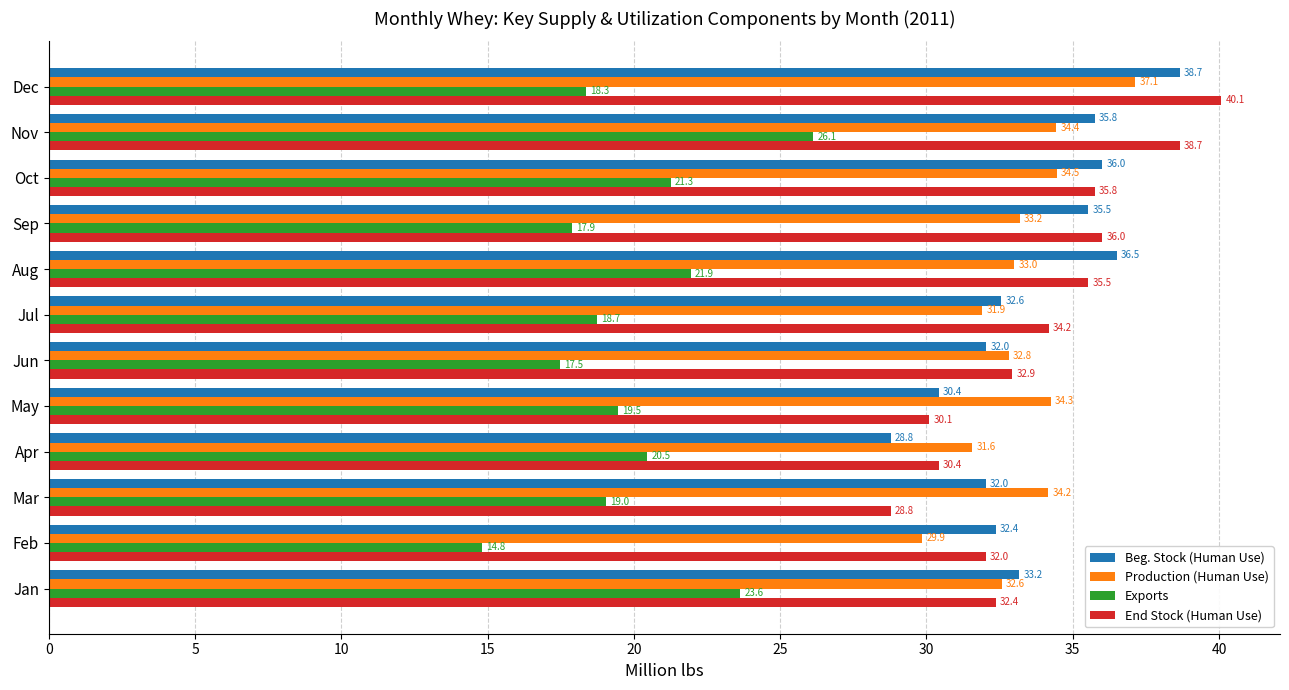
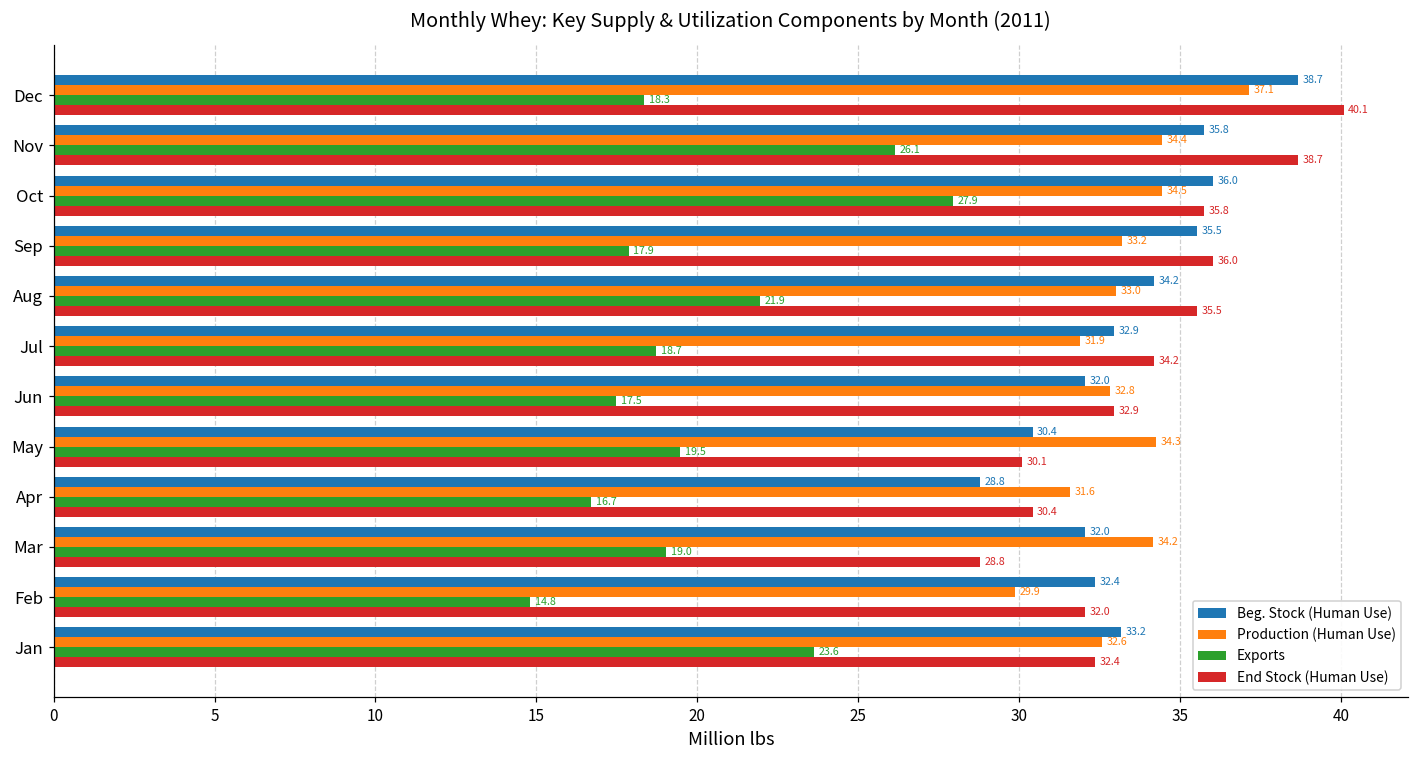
  {
    "Beg. Stock (Human Use)": {
      "Dec": 38.7,
      "Nov": 35.8,
      "Oct": 36.0,
      "Sep": 35.5,
-     "Aug": 36.5,
-     "Jul": 32.6,
+     "Aug": 34.2,
+     "Jul": 32.9,
      "Jun": 32.0,
      "May": 30.4,
      "Apr": 28.8,
      "Mar": 32.0,
      "Feb": 32.4,
      "Jan": 33.2
    },
    "Production (Human Use)": {
      "Dec": 37.1,
      "Nov": 34.4,
      "Oct": 34.5,
      "Sep": 33.2,
      "Aug": 33.0,
      "Jul": 31.9,
      "Jun": 32.8,
      "May": 34.3,
      "Apr": 31.6,
      "Mar": 34.2,
      "Feb": 29.9,
      "Jan": 32.6
    },
    "Exports": {
      "Dec": 18.3,
      "Nov": 26.1,
-     "Oct": 21.3,
+     "Oct": 27.9,
      "Sep": 17.9,
      "Aug": 21.9,
      "Jul": 18.7,
      "Jun": 17.5,
      "May": 19.5,
-     "Apr": 20.5,
+     "Apr": 16.7,
      "Mar": 19.0,
      "Feb": 14.8,
      "Jan": 23.6
    },
    "End Stock (Human Use)": {
      "Dec": 40.1,
      "Nov": 38.7,
      "Oct": 35.8,
      "Sep": 36.0,
      "Aug": 35.5,
      "Jul": 34.2,
      "Jun": 32.9,
      "May": 30.1,
      "Apr": 30.4,
      "Mar": 28.8,
      "Feb": 32.0,
      "Jan": 32.4
    }
  }
